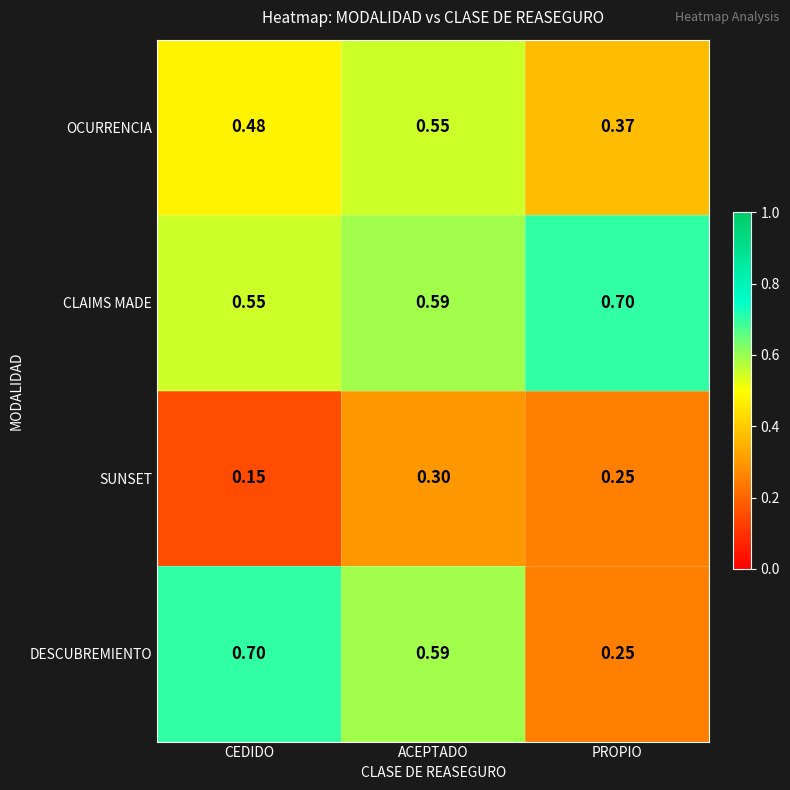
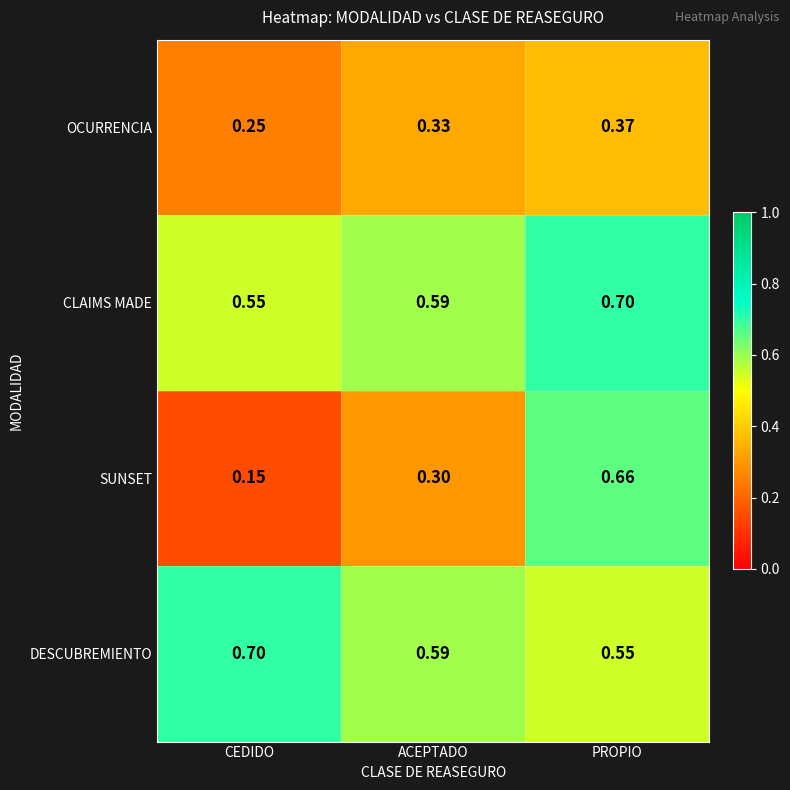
  {
    "OCURRENCIA": {
-     "CEDIDO": 0.48,
-     "ACEPTADO": 0.55,
+     "CEDIDO": 0.25,
+     "ACEPTADO": 0.33,
      "PROPIO": 0.37
    },
    "CLAIMS MADE": {
      "CEDIDO": 0.55,
      "ACEPTADO": 0.59,
      "PROPIO": 0.70
    },
    "SUNSET": {
      "CEDIDO": 0.15,
      "ACEPTADO": 0.30,
-     "PROPIO": 0.25
+     "PROPIO": 0.66
    },
    "DESCUBREMIENTO": {
      "CEDIDO": 0.70,
      "ACEPTADO": 0.59,
-     "PROPIO": 0.25
+     "PROPIO": 0.55
    }
  }
